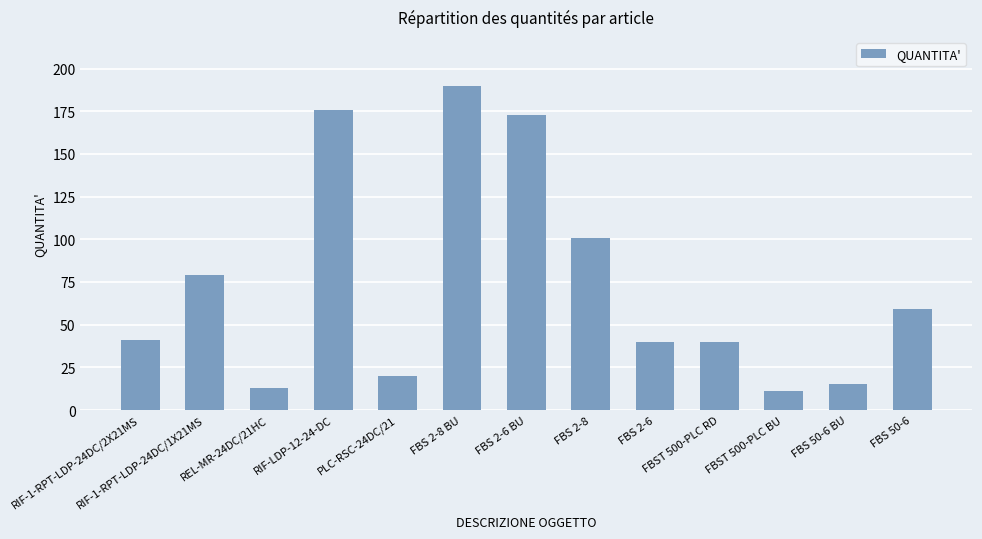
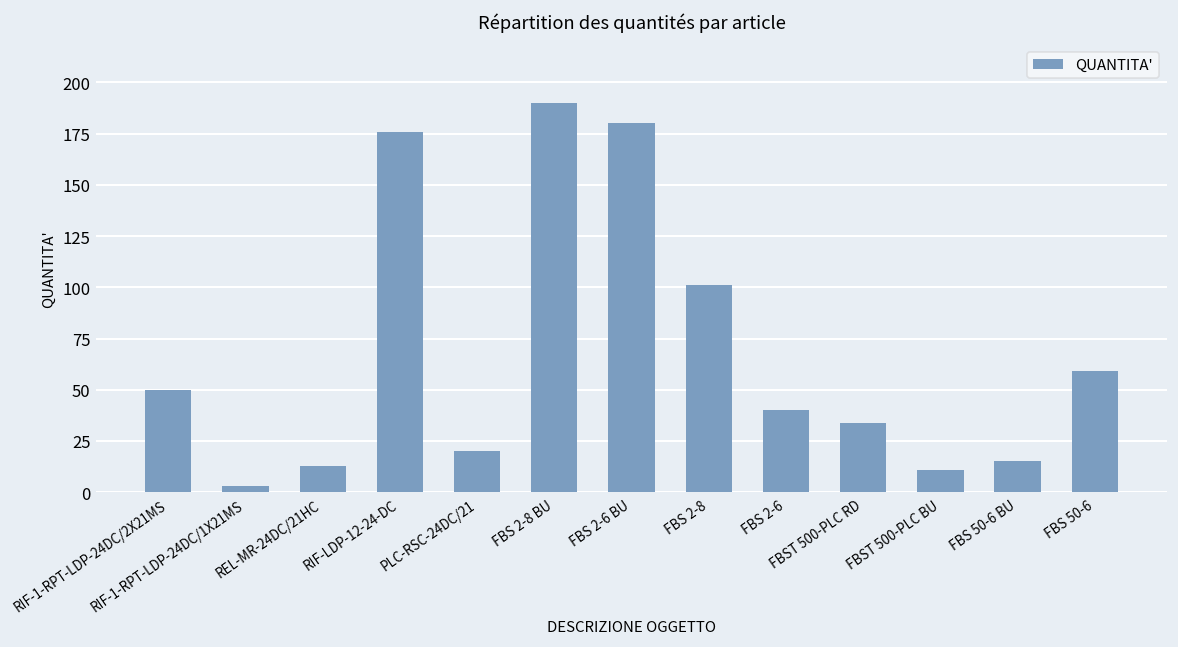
  {
-   "RIF-1-RPT-LDP-24DC/2X21MS": 41,
-   "RIF-1-RPT-LDP-24DC/1X21MS": 79,
+   "RIF-1-RPT-LDP-24DC/2X21MS": 50,
+   "RIF-1-RPT-LDP-24DC/1X21MS": 3,
    "REL-MR-24DC/21HC": 13,
    "RIF-LDP-12-24-DC": 176,
    "PLC-RSC-24DC/21": 20,
    "FBS 2-8 BU": 190,
-   "FBS 2-6 BU": 173,
+   "FBS 2-6 BU": 180,
    "FBS 2-8": 101,
    "FBS 2-6": 40,
-   "FBST 500-PLC RD": 40,
+   "FBST 500-PLC RD": 34,
    "FBST 500-PLC BU": 11,
    "FBS 50-6 BU": 15,
    "FBS 50-6": 59
  }
